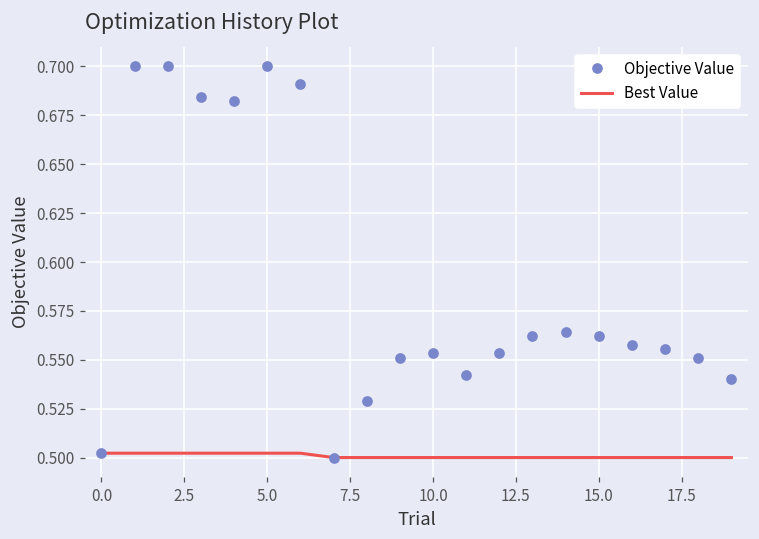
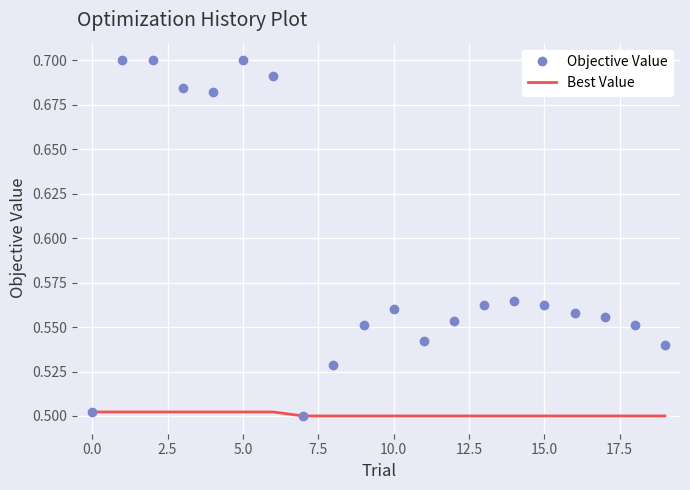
  {
    "Objective Value": {
      "5.0": 0.700,
-     "10.0": 0.553,
+     "10.0": 0.560,
      "15.0": 0.562
    },
    "Best Value": {
      "5.0": 0.502,
      "10.0": 0.500,
      "15.0": 0.500
    }
  }
